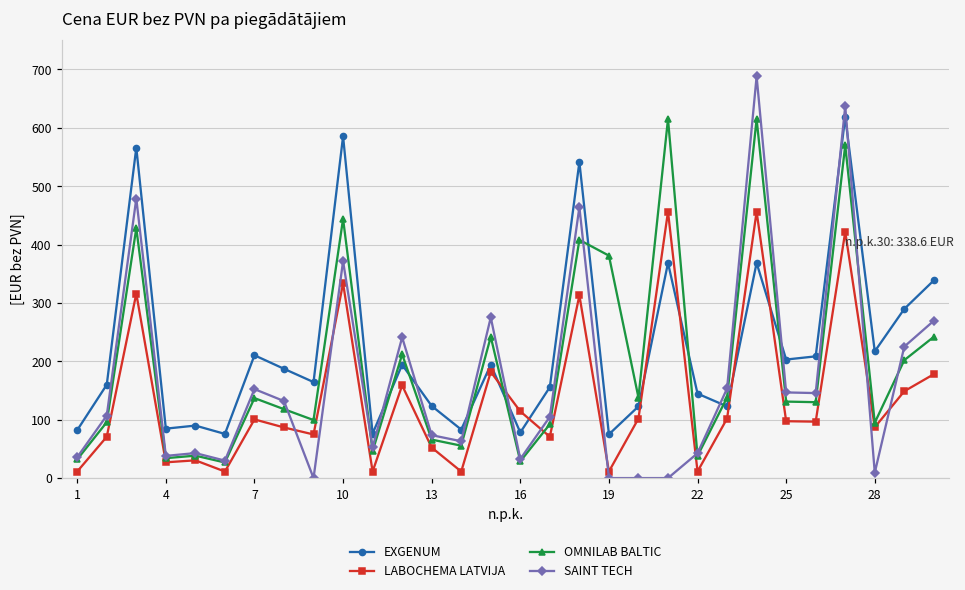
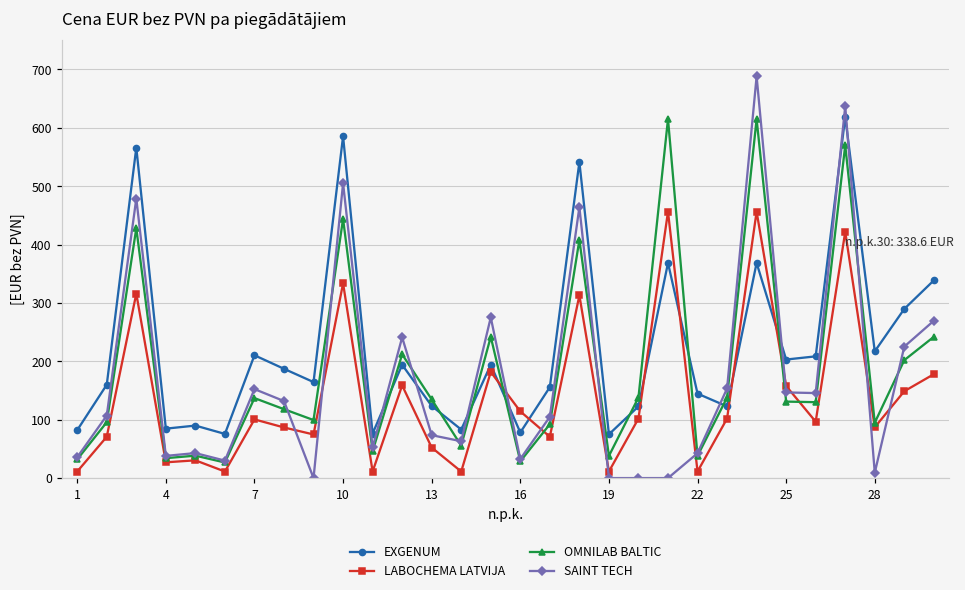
  {
    "EXGENUM": {
      "1": 80,
      "4": 80,
      "7": 210,
      "10": 590,
      "13": 120,
      "16": 80,
      "19": 70,
      "22": 140,
      "25": 200,
      "28": 220
    },
    "LABOCHEMA LATVIJA": {
      "1": 10,
      "4": 30,
      "7": 100,
      "10": 330,
      "13": 50,
      "16": 110,
      "19": 10,
      "22": 10,
-     "25": 100,
+     "25": 160,
      "28": 90
    },
    "OMNILAB BALTIC": {
      "7": 140,
      "10": 440,
-     "13": 70,
-     "19": 380,
+     "13": 130,
+     "19": 40,
      "25": 130,
      "28": 90
    },
    "SAINT TECH": {
      "7": 150,
-     "10": 370,
+     "10": 510,
      "13": 70,
      "19": 0,
      "25": 150,
      "28": 10
    }
  }
